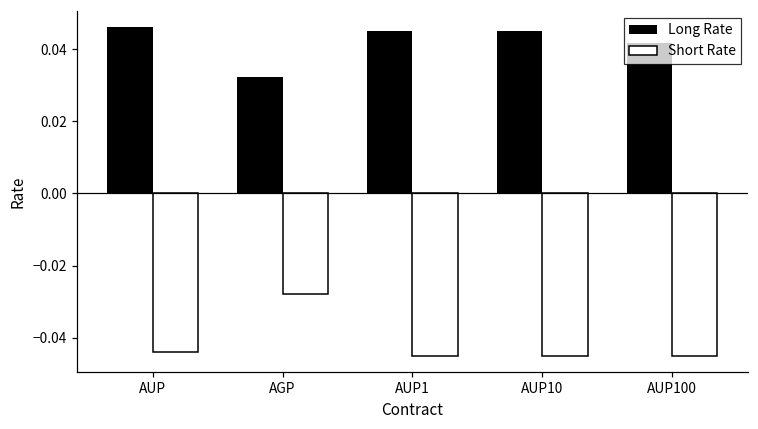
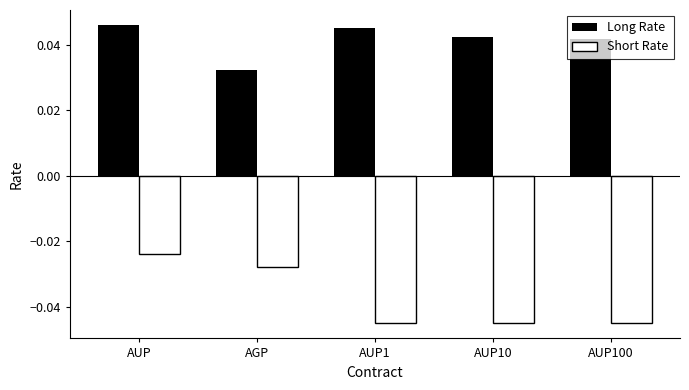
  {
    "Long Rate": {
      "AUP": 0.046,
      "AGP": 0.032,
      "AUP1": 0.045,
-     "AUP10": 0.045
+     "AUP10": 0.042
    },
    "Short Rate": {
-     "AUP": -0.044,
+     "AUP": -0.024,
      "AGP": -0.028,
      "AUP1": -0.045,
      "AUP10": -0.045,
      "AUP100": -0.045
    }
  }
